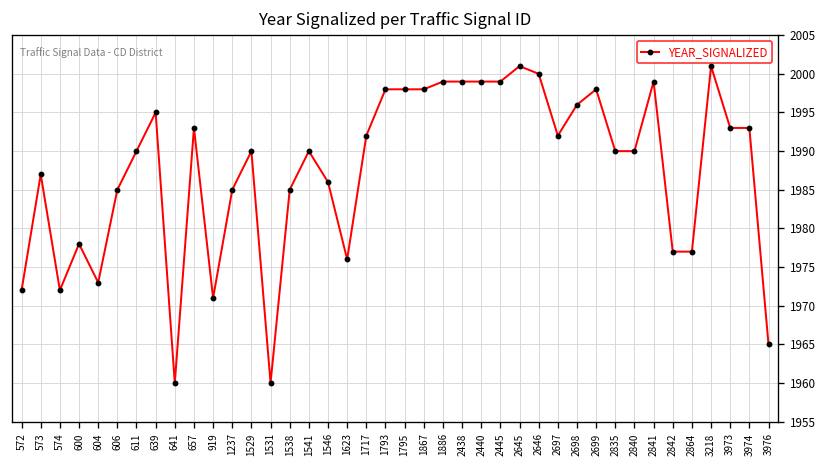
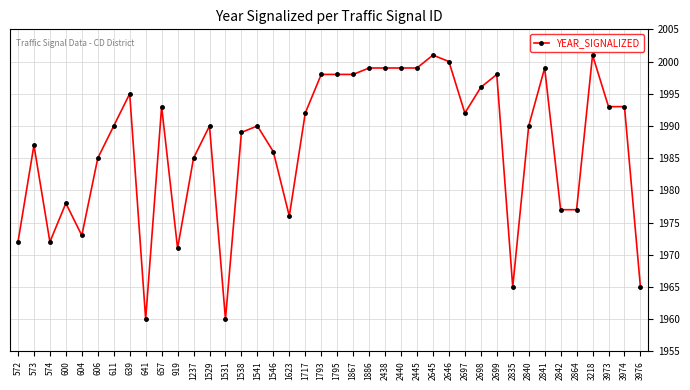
  {
    "572": 1972,
    "573": 1987,
    "574": 1972,
    "600": 1978,
    "604": 1973,
    "606": 1985,
    "611": 1990,
    "639": 1995,
    "641": 1960,
    "657": 1993,
    "919": 1971,
    "1237": 1985,
    "1529": 1990,
    "1531": 1960,
-   "1538": 1985,
+   "1538": 1989,
    "1541": 1990,
    "1546": 1986,
    "1623": 1976,
    "1717": 1992,
    "1793": 1998,
    "1795": 1998,
    "1867": 1998,
    "1886": 1999,
    "2438": 1999,
    "2440": 1999,
    "2445": 1999,
    "2645": 2001,
    "2646": 2000,
    "2697": 1992,
    "2698": 1996,
    "2699": 1998,
-   "2835": 1990,
+   "2835": 1965,
    "2840": 1990,
    "2841": 1999,
    "2842": 1977,
    "2864": 1977,
    "3218": 2001,
    "3973": 1993,
    "3974": 1993,
    "3976": 1965
  }
